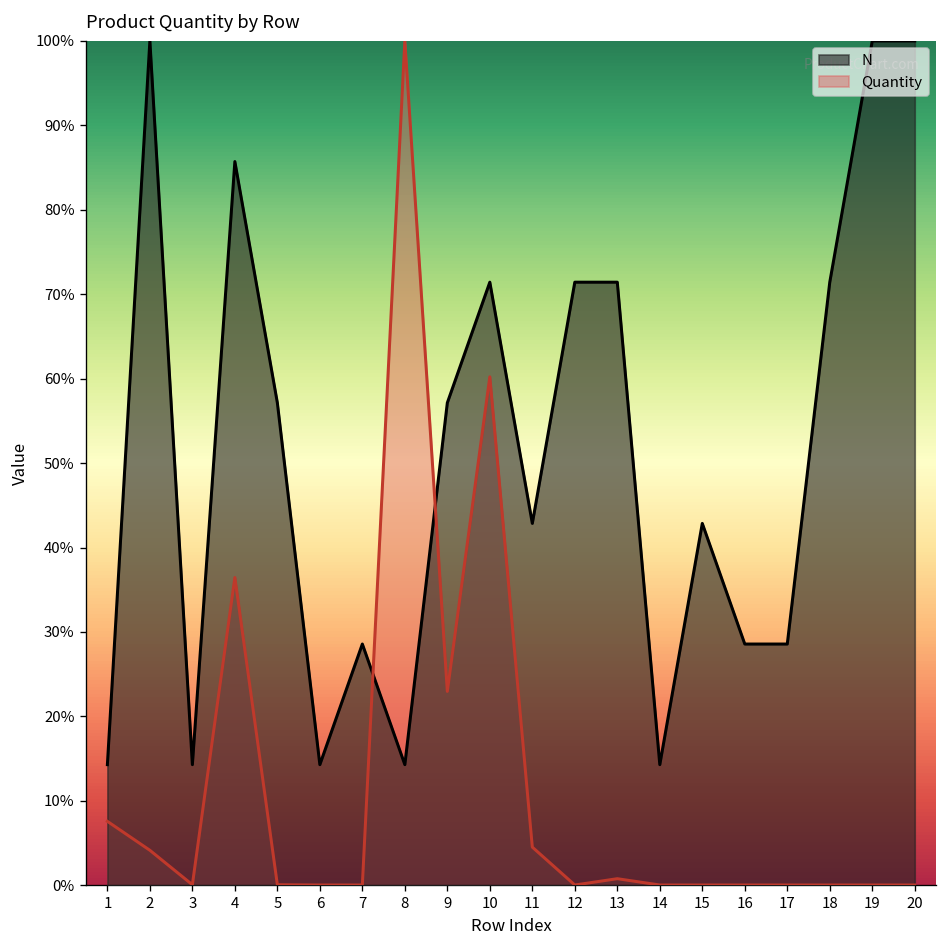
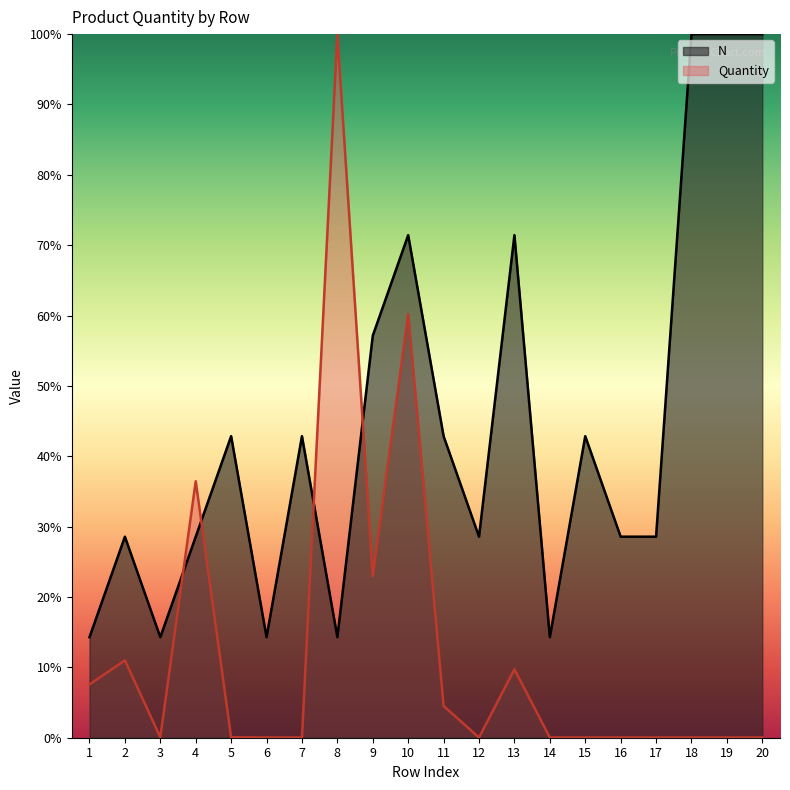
  {
    "N": {
      "1": "14%",
-     "2": "100%",
+     "2": "29%",
      "3": "14%",
-     "4": "86%",
-     "5": "57%",
+     "4": "29%",
+     "5": "43%",
      "6": "14%",
-     "7": "29%",
+     "7": "43%",
      "8": "14%",
      "9": "57%",
      "10": "71%",
      "11": "43%",
-     "12": "71%",
+     "12": "29%",
      "13": "71%",
      "14": "14%",
      "15": "43%",
      "16": "29%",
      "17": "29%",
-     "18": "71%",
+     "18": "100%",
      "19": "100%",
      "20": "100%"
    },
    "Quantity": {
      "1": "8%",
-     "2": "4%",
+     "2": "11%",
      "3": "0%",
      "4": "36%",
      "5": "0%",
      "6": "0%",
      "7": "0%",
      "8": "100%",
      "9": "23%",
      "10": "60%",
      "11": "5%",
      "12": "0%",
-     "13": "1%",
+     "13": "10%",
      "14": "0%",
      "15": "0%",
      "16": "0%",
      "17": "0%",
      "18": "0%",
      "19": "0%",
      "20": "0%"
    }
  }
